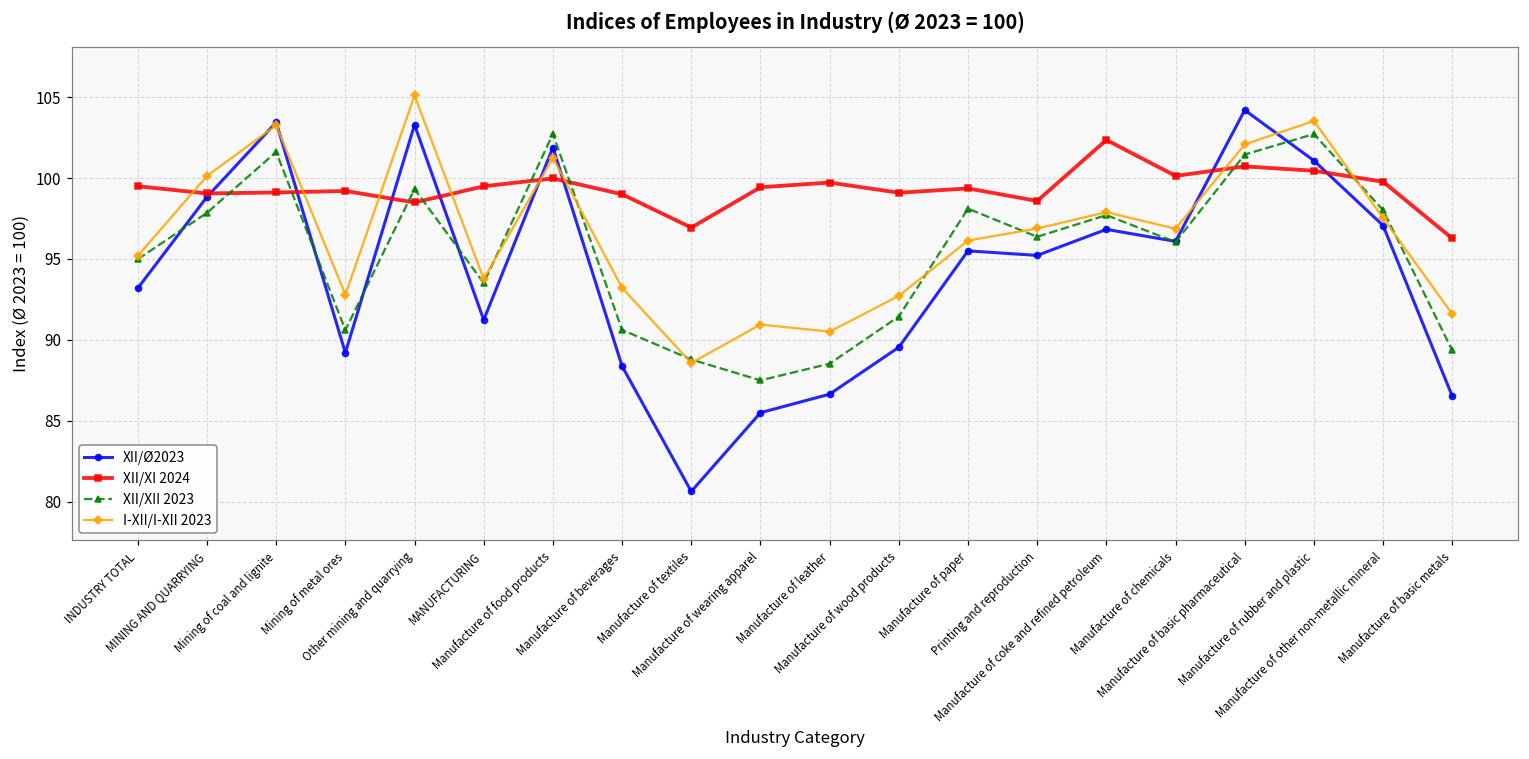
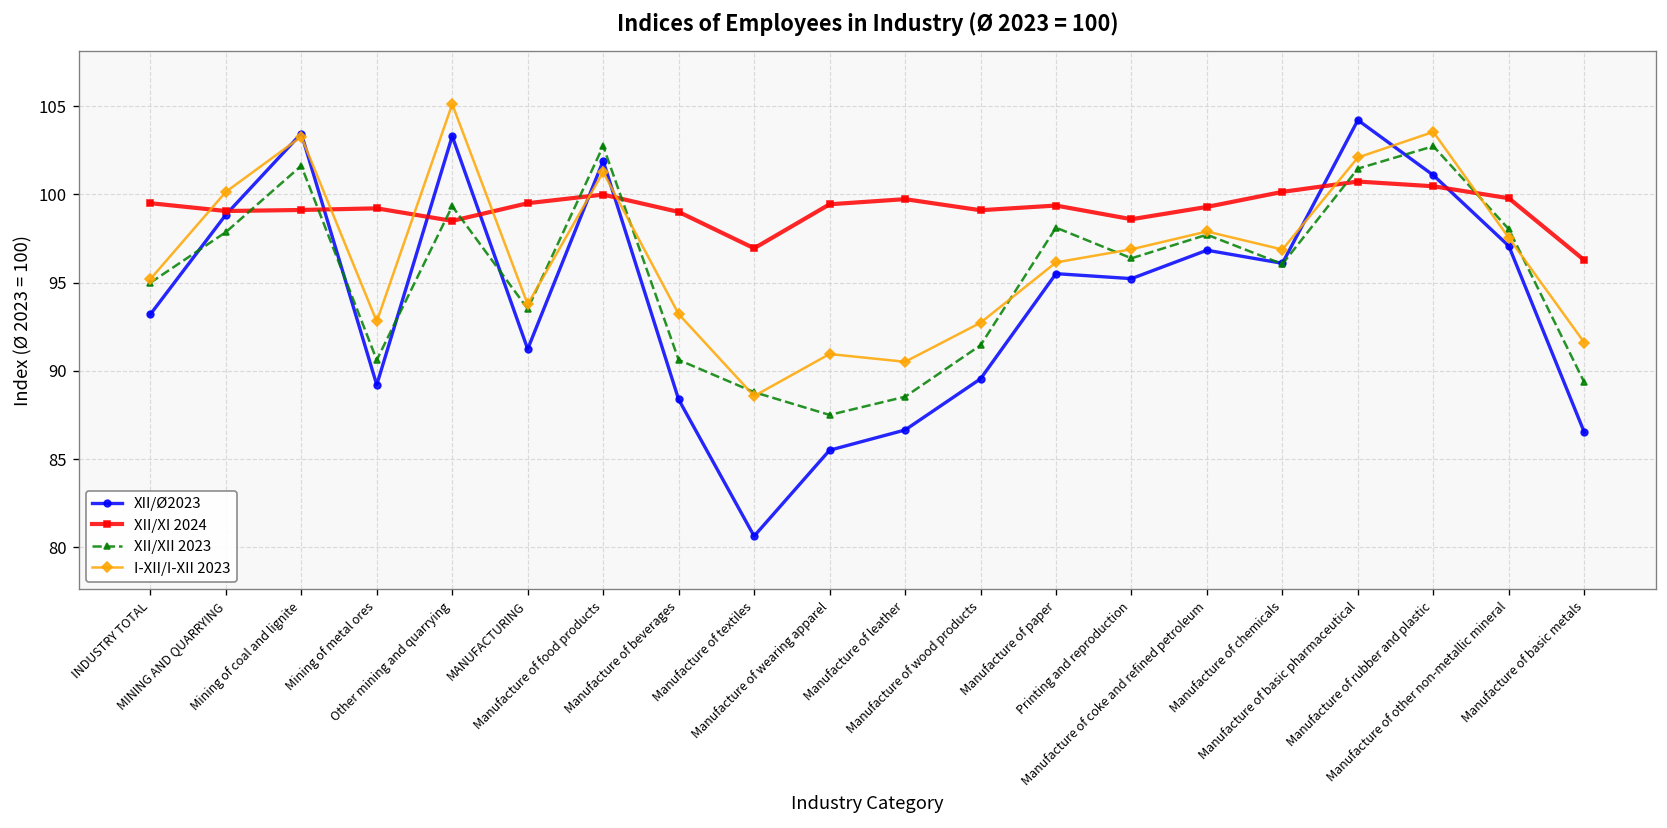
  {
    "XII/Ø2023": {
      "INDUSTRY TOTAL": 93.2,
      "MINING AND QUARRYING": 98.8,
      "Mining of coal and lignite": 103.4,
      "Mining of metal ores": 89.2,
      "Other mining and quarrying": 103.3,
      "MANUFACTURING": 91.2,
      "Manufacture of food products": 101.9,
      "Manufacture of beverages": 88.4,
      "Manufacture of textiles": 80.6,
      "Manufacture of wearing apparel": 85.5,
      "Manufacture of leather": 86.6,
      "Manufacture of wood products": 89.5,
      "Manufacture of paper": 95.5,
      "Printing and reproduction": 95.2,
      "Manufacture of coke and refined petroleum": 96.8,
      "Manufacture of basic pharmaceutical": 104.2,
      "Manufacture of rubber and plastic": 101.1,
      "Manufacture of other non-metallic mineral": 97.1,
      "Manufacture of basic metals": 86.5
    },
    "XII/XI 2024": {
      "INDUSTRY TOTAL": 99.5,
      "MINING AND QUARRYING": 99.1,
      "Mining of coal and lignite": 99.1,
      "Mining of metal ores": 99.2,
      "Other mining and quarrying": 98.5,
      "MANUFACTURING": 99.5,
      "Manufacture of food products": 100.0,
      "Manufacture of beverages": 99.0,
      "Manufacture of textiles": 96.9,
      "Manufacture of wearing apparel": 99.4,
      "Manufacture of leather": 99.7,
      "Manufacture of wood products": 99.1,
      "Manufacture of paper": 99.4,
      "Printing and reproduction": 98.6,
-     "Manufacture of coke and refined petroleum": 102.4,
+     "Manufacture of coke and refined petroleum": 99.3,
      "Manufacture of chemicals": 100.1,
      "Manufacture of basic pharmaceutical": 100.7,
      "Manufacture of rubber and plastic": 100.5,
      "Manufacture of other non-metallic mineral": 99.8,
      "Manufacture of basic metals": 96.3
    },
    "XII/XII 2023": {
      "INDUSTRY TOTAL": 95.0,
      "MINING AND QUARRYING": 97.9,
      "Mining of coal and lignite": 101.6,
      "Mining of metal ores": 90.6,
      "Other mining and quarrying": 99.3,
      "MANUFACTURING": 93.5,
      "Manufacture of food products": 102.7,
      "Manufacture of beverages": 90.6,
      "Manufacture of textiles": 88.8,
      "Manufacture of wearing apparel": 87.5,
      "Manufacture of leather": 88.5,
      "Manufacture of wood products": 91.4,
      "Manufacture of paper": 98.1,
      "Printing and reproduction": 96.4,
      "Manufacture of coke and refined petroleum": 97.7,
      "Manufacture of basic pharmaceutical": 101.5,
      "Manufacture of rubber and plastic": 102.7,
      "Manufacture of other non-metallic mineral": 98.0,
      "Manufacture of basic metals": 89.3
    },
    "I-XII/I-XII 2023": {
      "INDUSTRY TOTAL": 95.2,
      "MINING AND QUARRYING": 100.1,
      "Mining of coal and lignite": 103.3,
      "Mining of metal ores": 92.8,
      "Other mining and quarrying": 105.1,
      "MANUFACTURING": 93.8,
      "Manufacture of food products": 101.3,
      "Manufacture of beverages": 93.2,
      "Manufacture of textiles": 88.6,
      "Manufacture of wearing apparel": 91.0,
      "Manufacture of leather": 90.5,
      "Manufacture of wood products": 92.7,
      "Manufacture of paper": 96.1,
      "Printing and reproduction": 96.9,
      "Manufacture of coke and refined petroleum": 97.9,
      "Manufacture of chemicals": 96.9,
      "Manufacture of basic pharmaceutical": 102.1,
      "Manufacture of rubber and plastic": 103.5,
      "Manufacture of other non-metallic mineral": 97.5,
      "Manufacture of basic metals": 91.6
    }
  }
